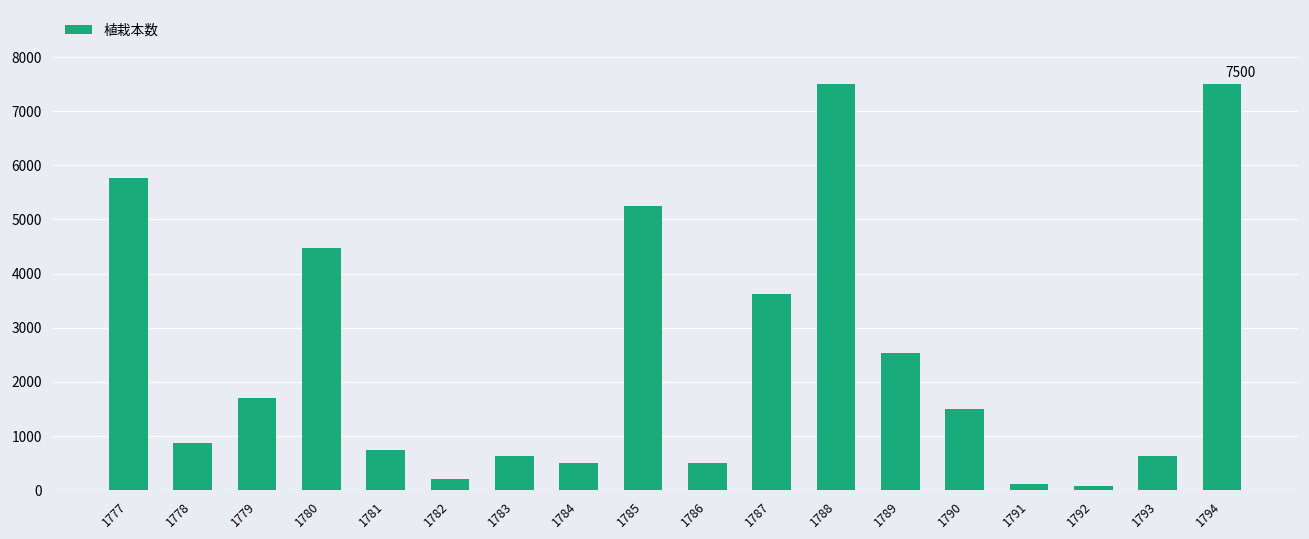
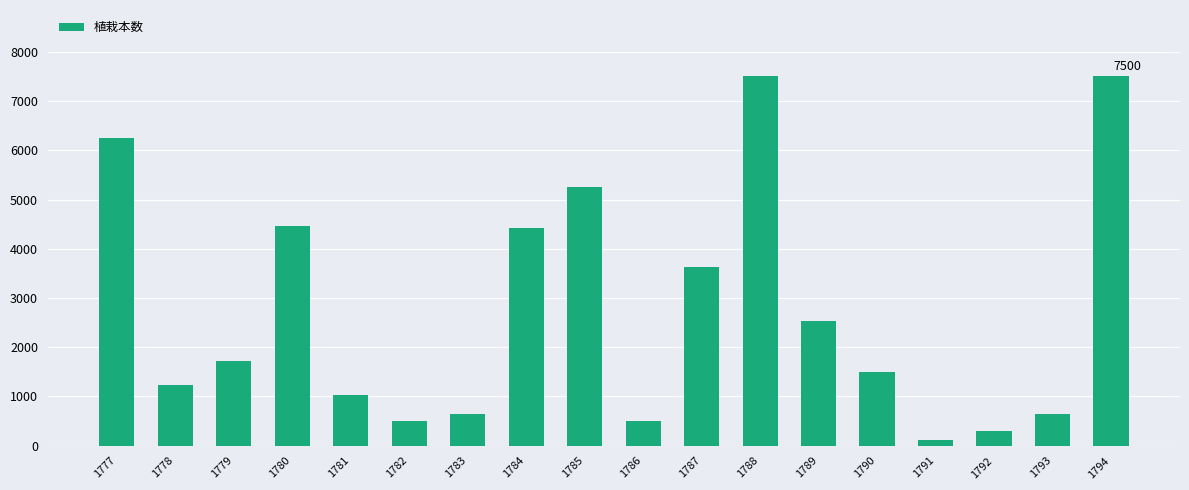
  {
-   "1777": 5800,
-   "1778": 900,
+   "1777": 6300,
+   "1778": 1200,
    "1779": 1700,
    "1780": 4500,
-   "1781": 800,
-   "1782": 200,
+   "1781": 1000,
+   "1782": 500,
    "1783": 600,
-   "1784": 500,
+   "1784": 4400,
    "1785": 5300,
    "1786": 500,
    "1787": 3600,
    "1788": 7500,
    "1789": 2500,
    "1790": 1500,
    "1791": 100,
-   "1792": 100,
+   "1792": 300,
    "1793": 600
  }
